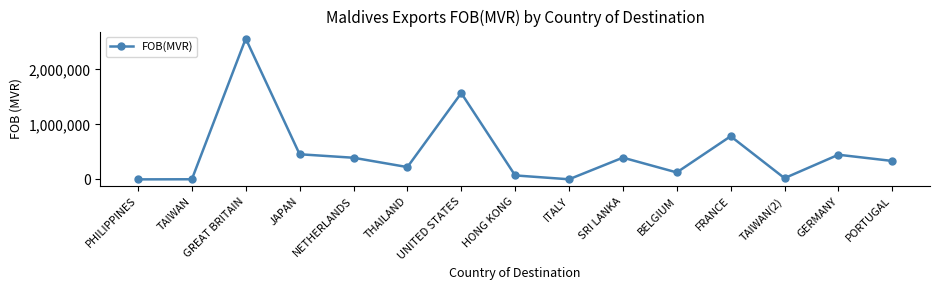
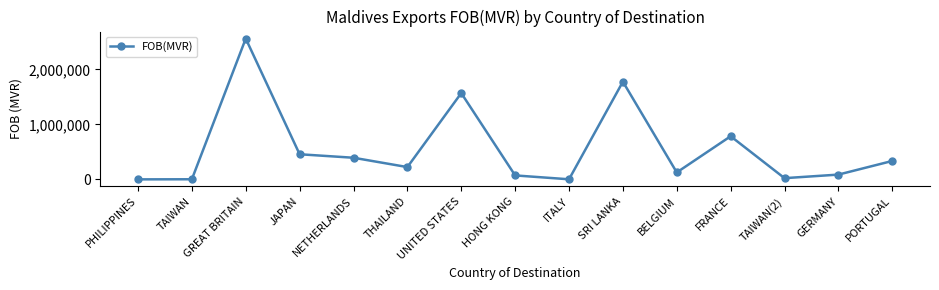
  {
    "PHILIPPINES": "0",
    "TAIWAN": "0",
    "GREAT BRITAIN": "2,600,000",
    "JAPAN": "500,000",
    "NETHERLANDS": "400,000",
    "THAILAND": "200,000",
    "UNITED STATES": "1,600,000",
    "HONG KONG": "100,000",
    "ITALY": "0",
-   "SRI LANKA": "400,000",
+   "SRI LANKA": "1,800,000",
    "BELGIUM": "100,000",
    "FRANCE": "800,000",
    "TAIWAN(2)": "0",
-   "GERMANY": "400,000",
+   "GERMANY": "100,000",
    "PORTUGAL": "300,000"
  }
